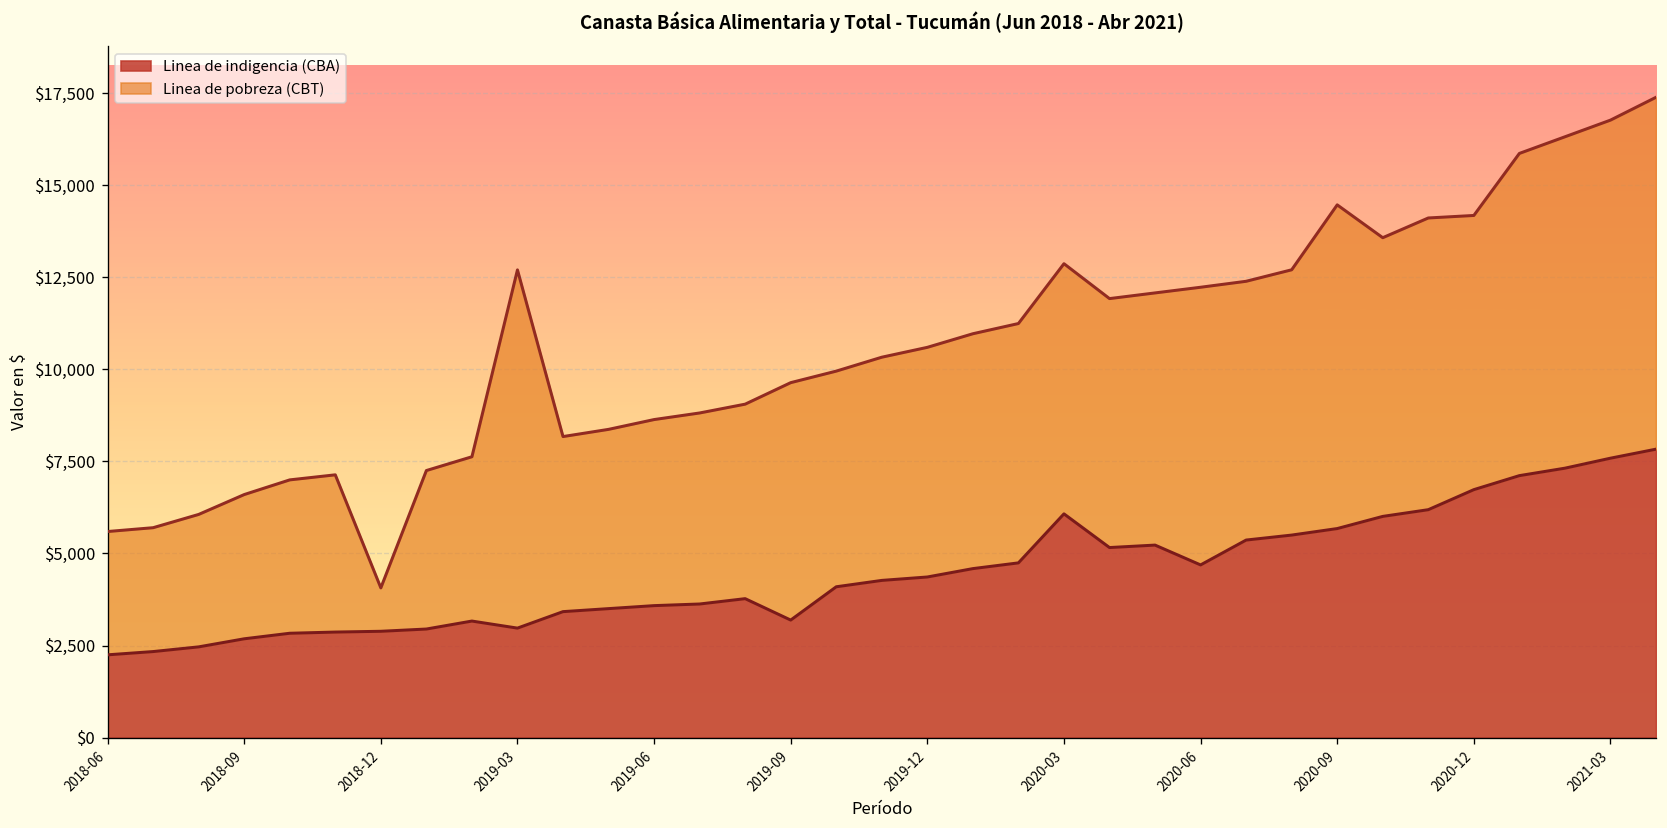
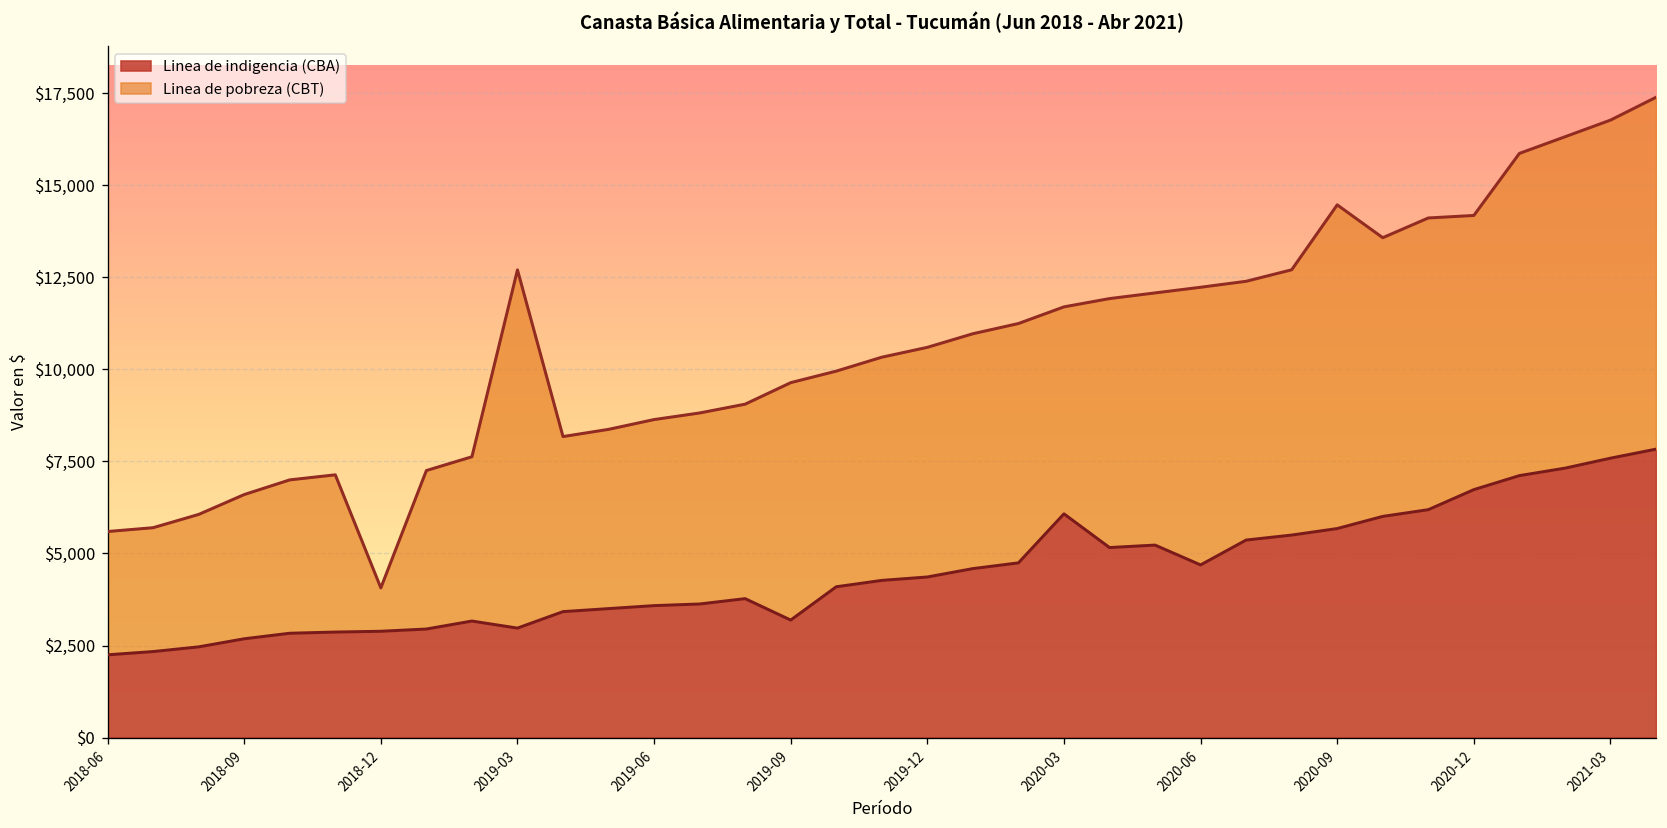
  {
    "Linea de indigencia (CBA)": {
      "2018-06": "$2,200",
      "2018-09": "$2,700",
      "2018-12": "$2,900",
      "2019-03": "$3,000",
      "2019-06": "$3,600",
      "2019-09": "$3,200",
      "2019-12": "$4,400",
      "2020-03": "$6,100",
      "2020-06": "$4,700",
      "2020-09": "$5,700",
      "2020-12": "$6,700",
      "2021-03": "$7,600"
    },
    "Linea de pobreza (CBT)": {
      "2018-06": "$5,600",
      "2018-09": "$6,600",
      "2018-12": "$4,100",
      "2019-03": "$12,700",
      "2019-06": "$8,600",
      "2019-09": "$9,600",
      "2019-12": "$10,600",
-     "2020-03": "$12,900",
+     "2020-03": "$11,700",
      "2020-06": "$12,200",
      "2020-09": "$14,500",
      "2020-12": "$14,200",
      "2021-03": "$16,800"
    }
  }
